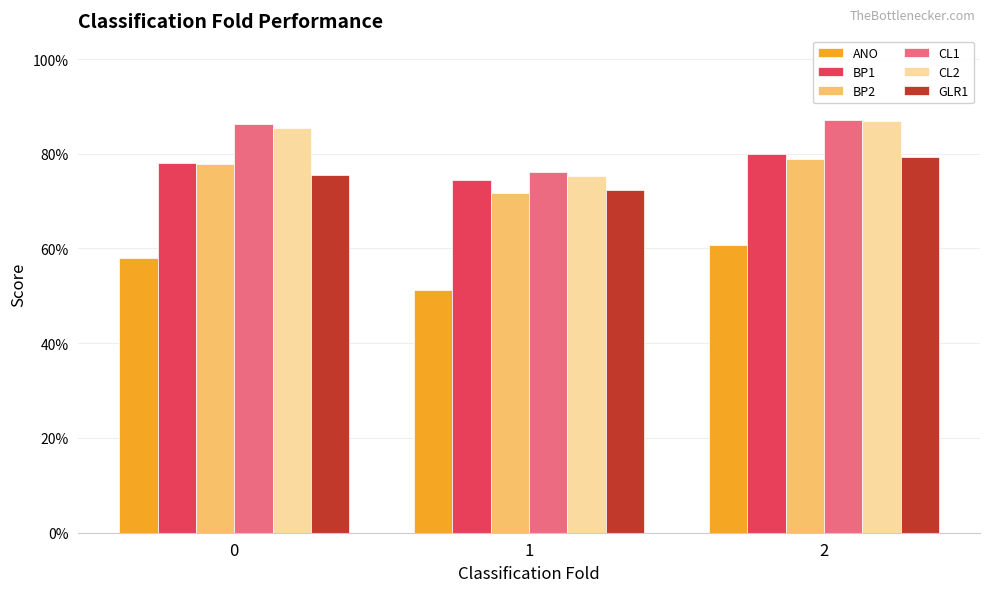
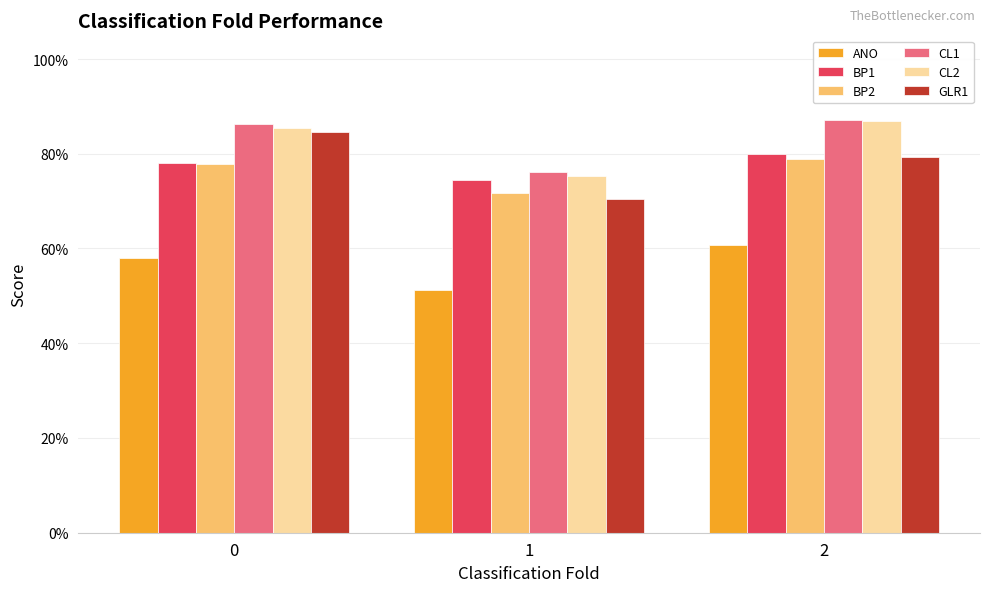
  {
    "ANO": {
      "0": "58%",
      "1": "51%",
      "2": "61%"
    },
    "GLR1": {
-     "0": "76%",
-     "1": "72%",
+     "0": "85%",
+     "1": "70%",
      "2": "79%"
    }
  }
